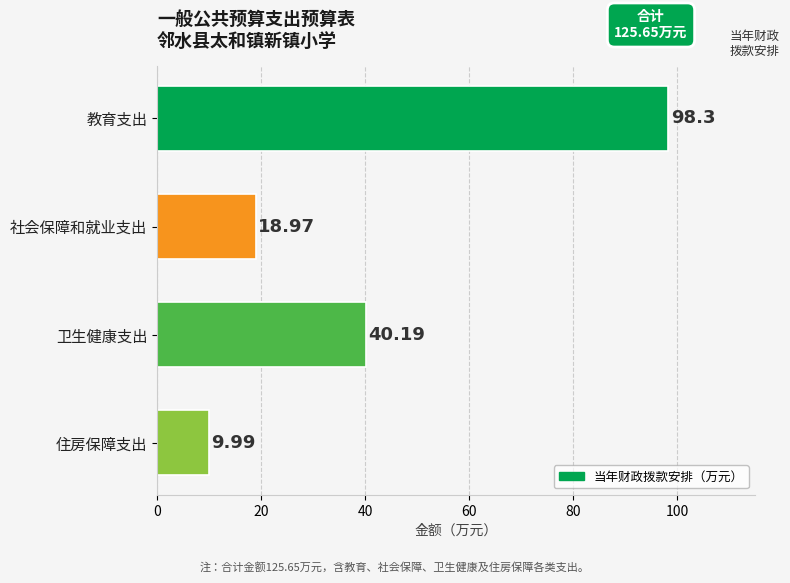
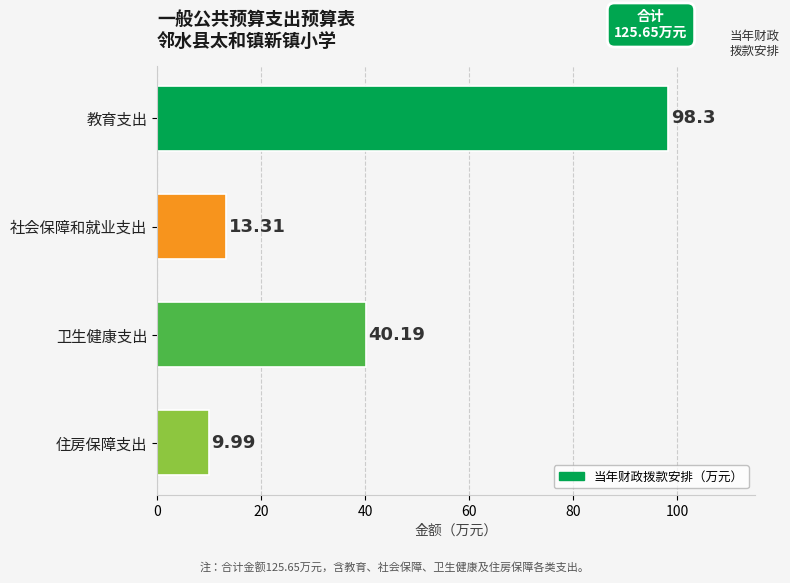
  {
    "教育支出": 98.3,
-   "社会保障和就业支出": 18.97,
+   "社会保障和就业支出": 13.31,
    "卫生健康支出": 40.19,
    "住房保障支出": 9.99
  }
